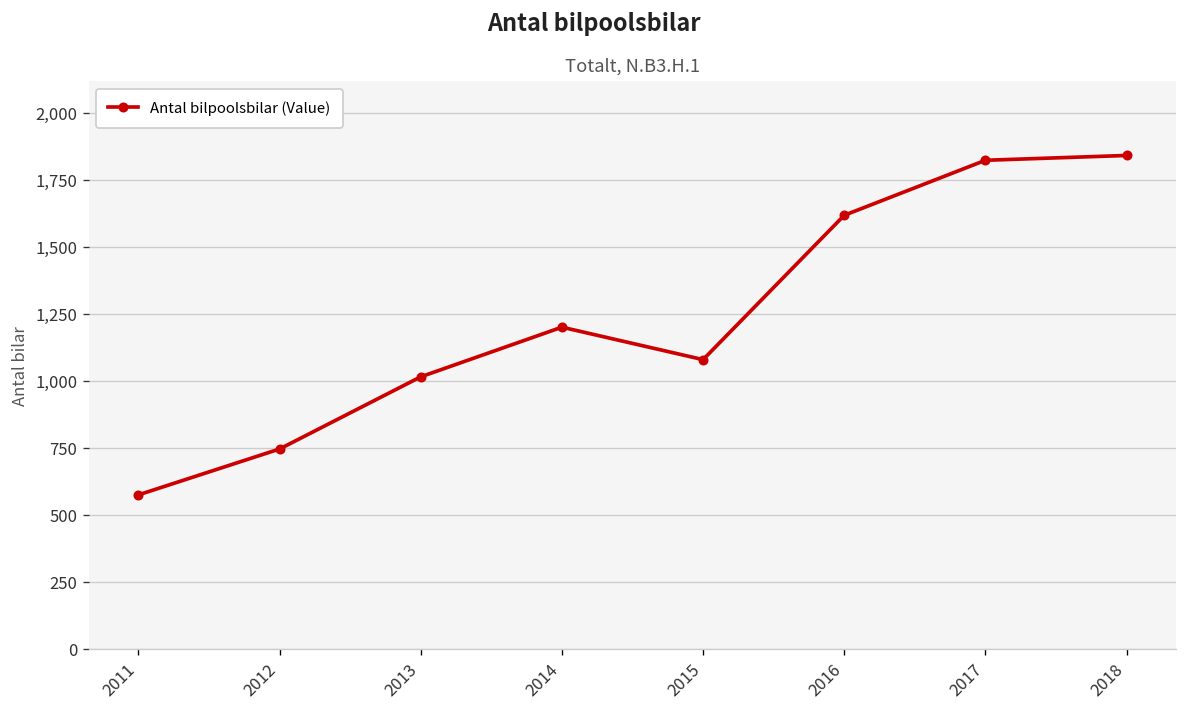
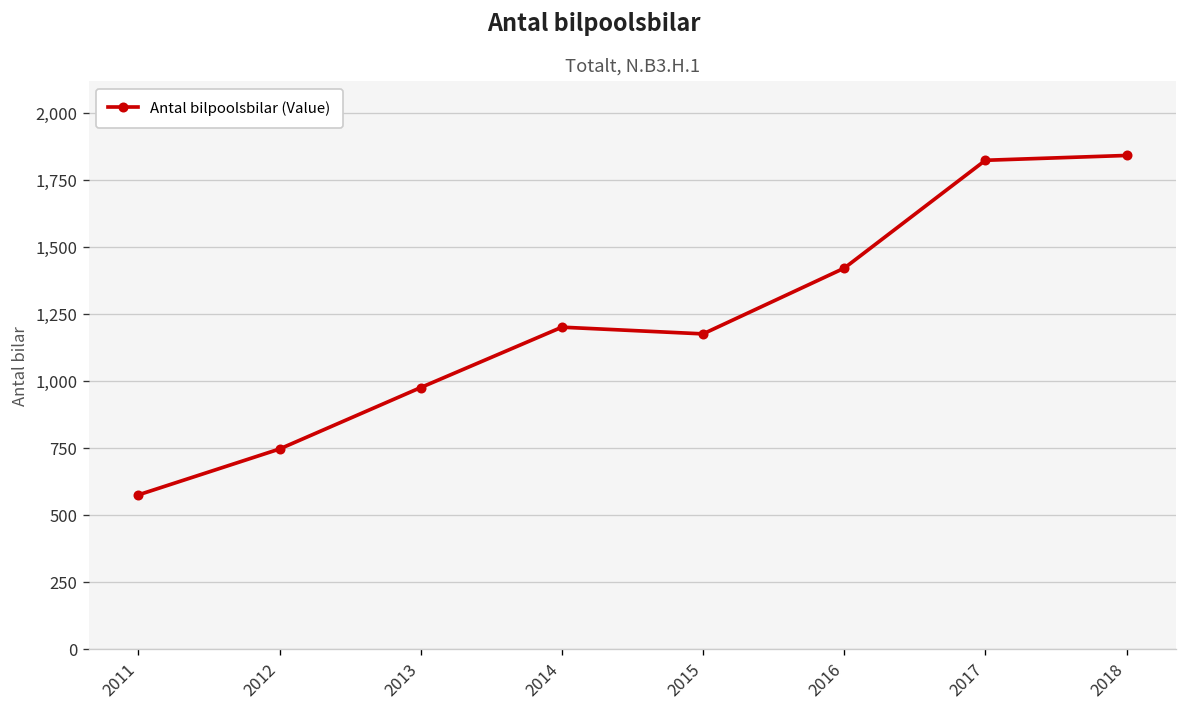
  {
    "2011": "580",
    "2012": "750",
-   "2013": "1,020",
+   "2013": "980",
    "2014": "1,200",
-   "2015": "1,080",
-   "2016": "1,620",
+   "2015": "1,180",
+   "2016": "1,420",
    "2017": "1,820",
    "2018": "1,840"
  }
